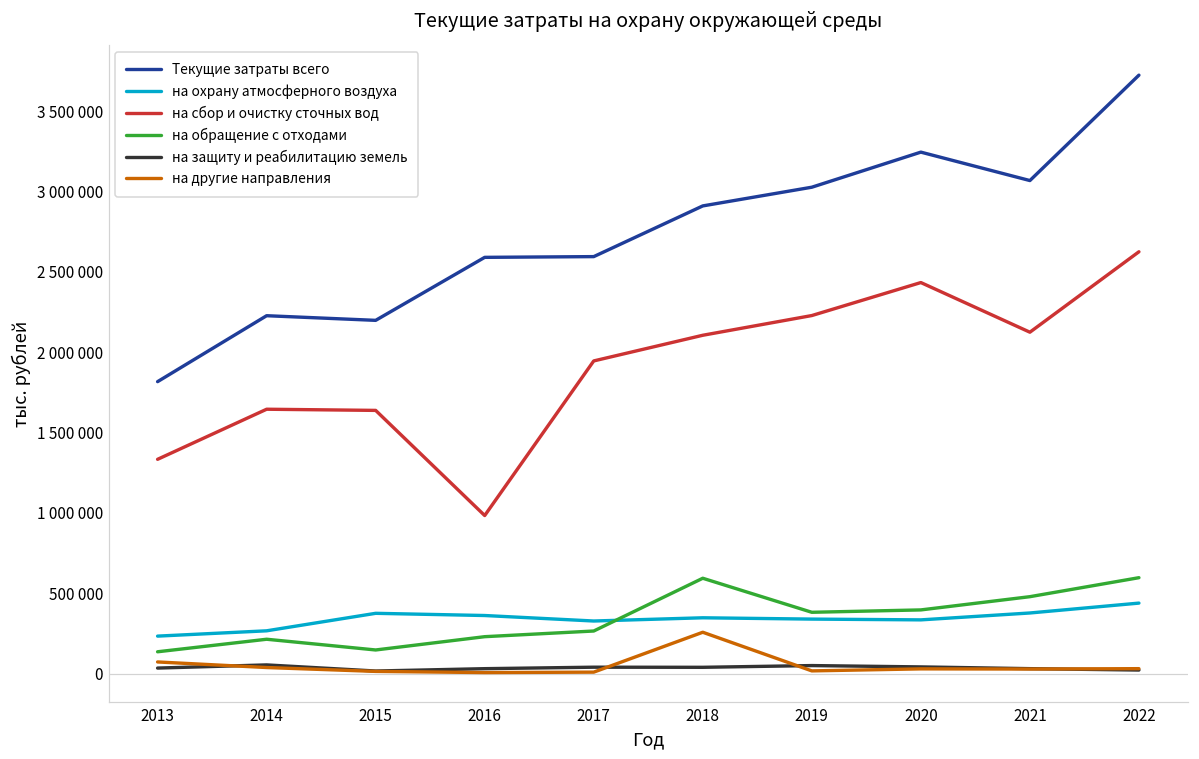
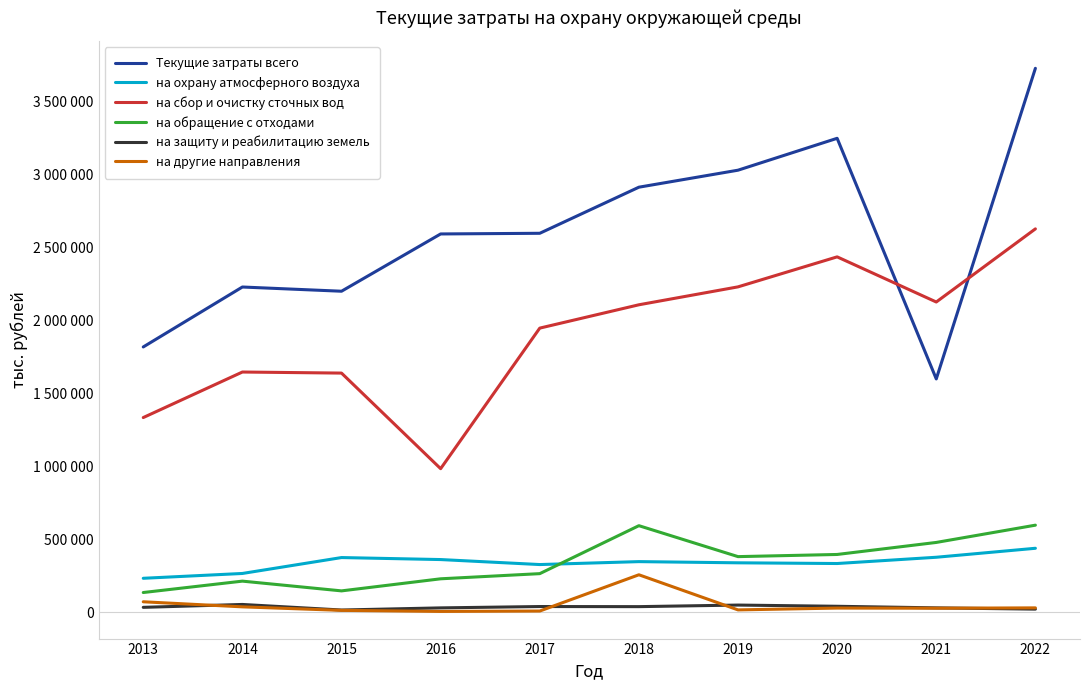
  {
    "Текущие затраты всего": {
      "2013": 1820000,
      "2014": 2230000,
      "2015": 2200000,
      "2016": 2590000,
      "2017": 2600000,
      "2018": 2910000,
      "2019": 3030000,
      "2020": 3250000,
-     "2021": 3070000,
+     "2021": 1600000,
      "2022": 3720000
    },
    "на охрану атмосферного воздуха": {
      "2013": 230000,
      "2014": 270000,
      "2015": 380000,
      "2016": 360000,
      "2017": 330000,
      "2018": 350000,
      "2019": 340000,
      "2020": 330000,
      "2021": 380000,
      "2022": 440000
    },
    "на сбор и очистку сточных вод": {
      "2013": 1330000,
      "2014": 1650000,
      "2015": 1640000,
      "2016": 980000,
      "2017": 1950000,
      "2018": 2110000,
      "2019": 2230000,
      "2020": 2430000,
      "2021": 2130000,
      "2022": 2630000
    },
    "на обращение с отходами": {
      "2013": 140000,
      "2014": 210000,
      "2015": 150000,
      "2016": 230000,
      "2017": 270000,
      "2018": 590000,
      "2019": 380000,
      "2020": 400000,
      "2021": 480000,
      "2022": 600000
    },
    "на защиту и реабилитацию земель": {
      "2013": 30000,
      "2016": 30000,
      "2017": 40000,
      "2018": 40000,
      "2019": 50000
    },
    "на другие направления": {
      "2013": 70000,
      "2016": 10000,
      "2017": 10000,
      "2018": 260000,
      "2019": 20000
    }
  }
